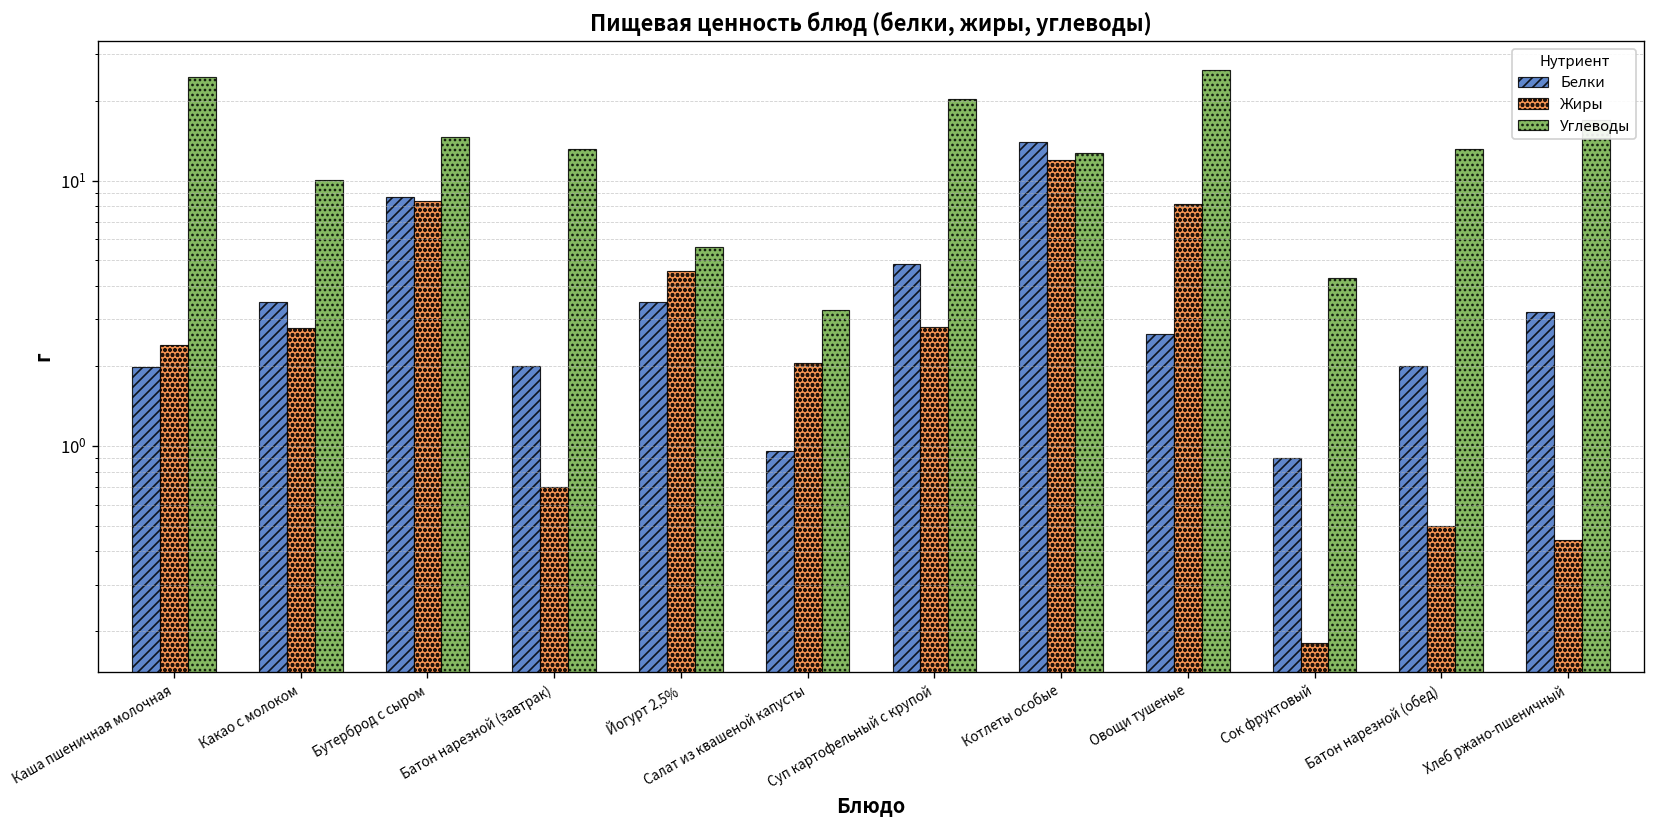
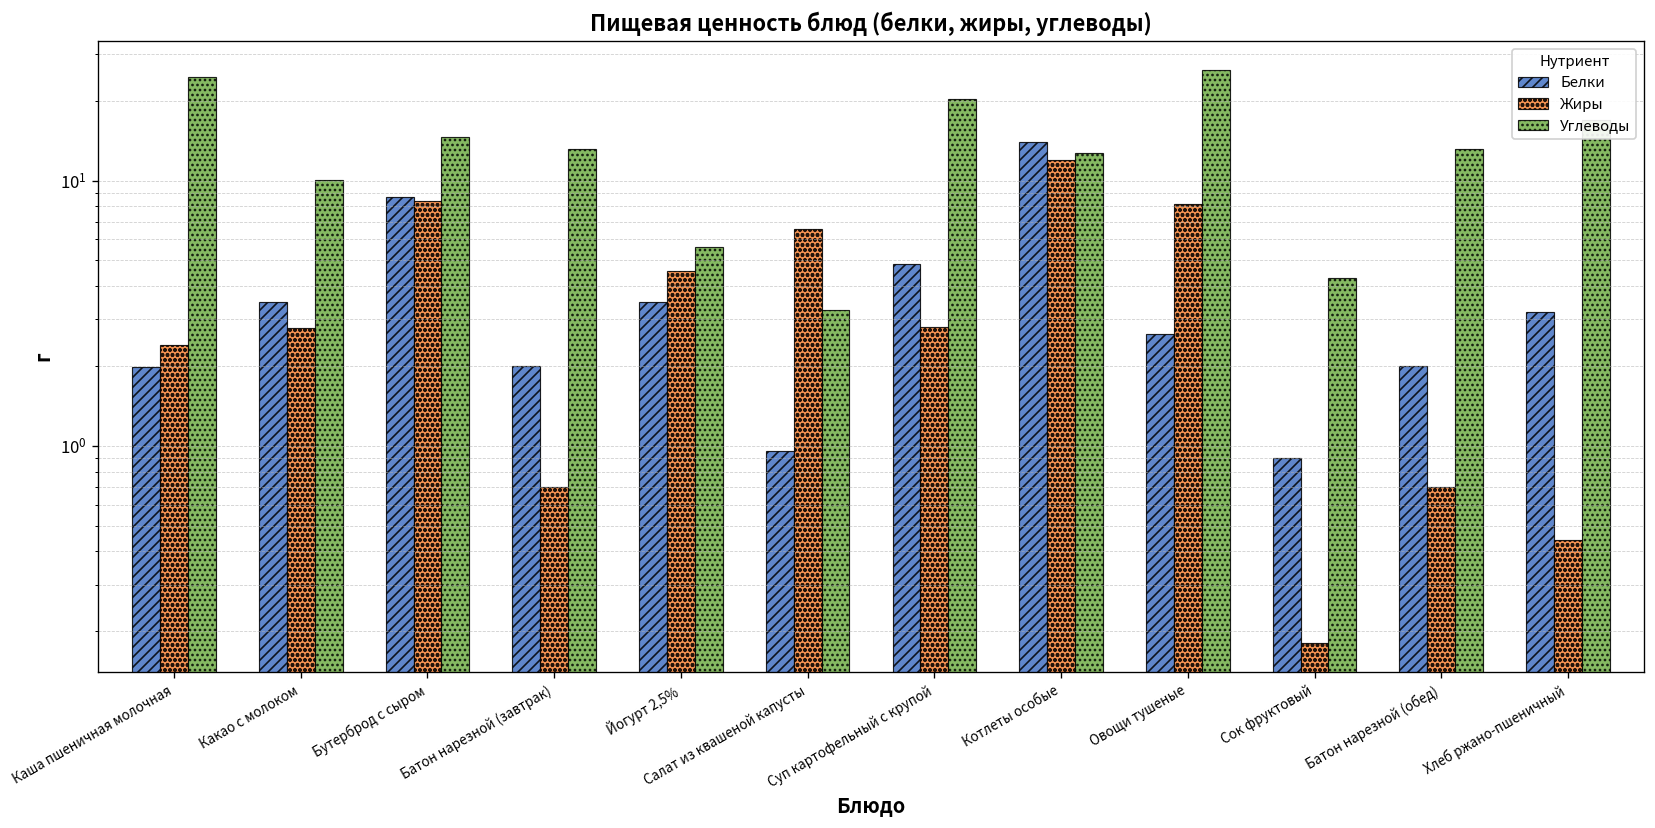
  {
    "Белки": {
      "Каша пшеничная молочная": 2.0,
      "Какао с молоком": 3.5,
      "Бутерброд с сыром": 8.7,
      "Батон нарезной (завтрак)": 2.0,
      "Йогурт 2,5%": 3.5,
      "Салат из квашеной капусты": 1.0,
      "Суп картофельный с крупой": 4.9,
      "Котлеты особые": 14,
      "Овощи тушеные": 2.6,
      "Сок фруктовый": 0.9,
      "Батон нарезной (обед)": 2.0,
      "Хлеб ржано-пшеничный": 3.2
    },
    "Жиры": {
      "Каша пшеничная молочная": 2.4,
      "Какао с молоком": 2.8,
      "Бутерброд с сыром": 8.4,
      "Батон нарезной (завтрак)": 0.7,
      "Йогурт 2,5%": 4.6,
-     "Салат из квашеной капусты": 2.1,
+     "Салат из квашеной капусты": 6.6,
      "Суп картофельный с крупой": 2.8,
      "Котлеты особые": 12,
      "Овощи тушеные": 8.2,
      "Сок фруктовый": 0.18,
-     "Батон нарезной (обед)": 0.5,
+     "Батон нарезной (обед)": 0.7,
      "Хлеб ржано-пшеничный": 0.44
    },
    "Углеводы": {
      "Каша пшеничная молочная": 25,
      "Какао с молоком": 10,
      "Бутерброд с сыром": 15,
      "Батон нарезной (завтрак)": 13,
      "Йогурт 2,5%": 5.6,
      "Салат из квашеной капусты": 3.2,
      "Суп картофельный с крупой": 20,
      "Котлеты особые": 13,
      "Овощи тушеные": 26,
      "Сок фруктовый": 4.3,
      "Батон нарезной (обед)": 13
    }
  }
